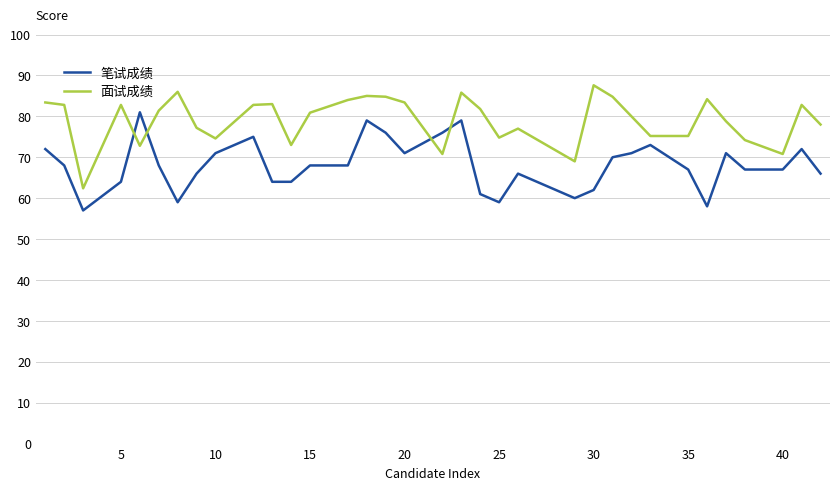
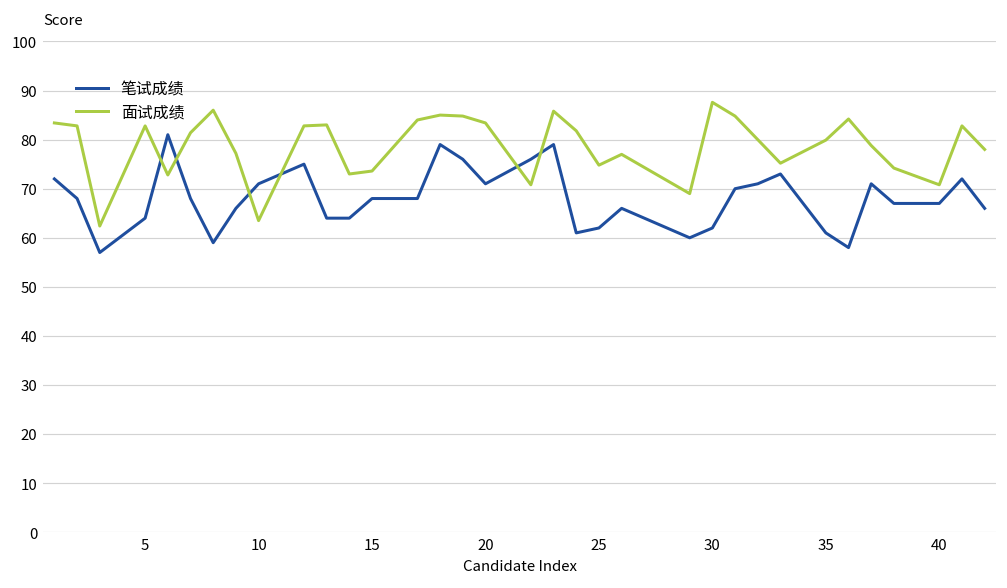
  {
    "笔试成绩": {
      "5": 64,
      "10": 71,
      "15": 68,
      "20": 71,
-     "25": 59,
+     "25": 62,
      "30": 62,
-     "35": 67,
+     "35": 61,
      "40": 67
    },
    "面试成绩": {
      "5": 83,
-     "10": 75,
-     "15": 81,
+     "10": 64,
+     "15": 74,
      "20": 83,
      "25": 75,
      "30": 88,
-     "35": 75,
+     "35": 80,
      "40": 71
    }
  }
